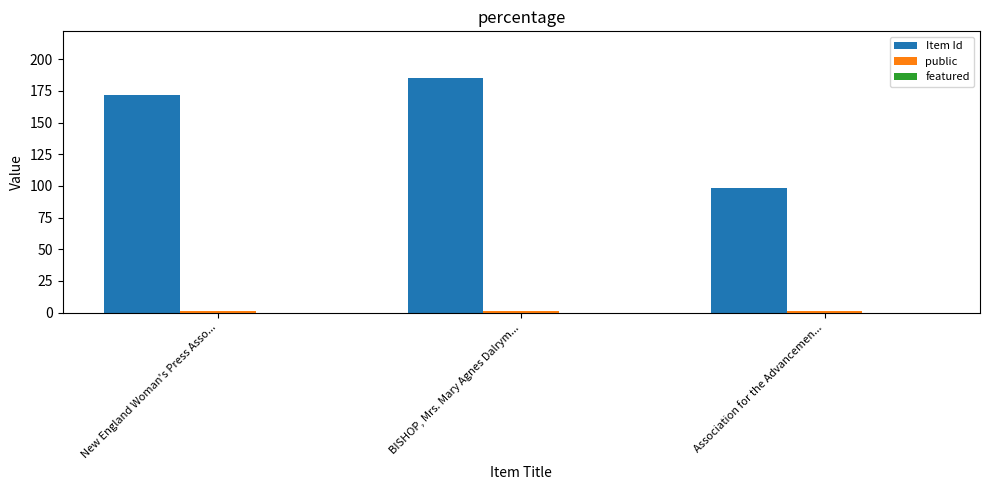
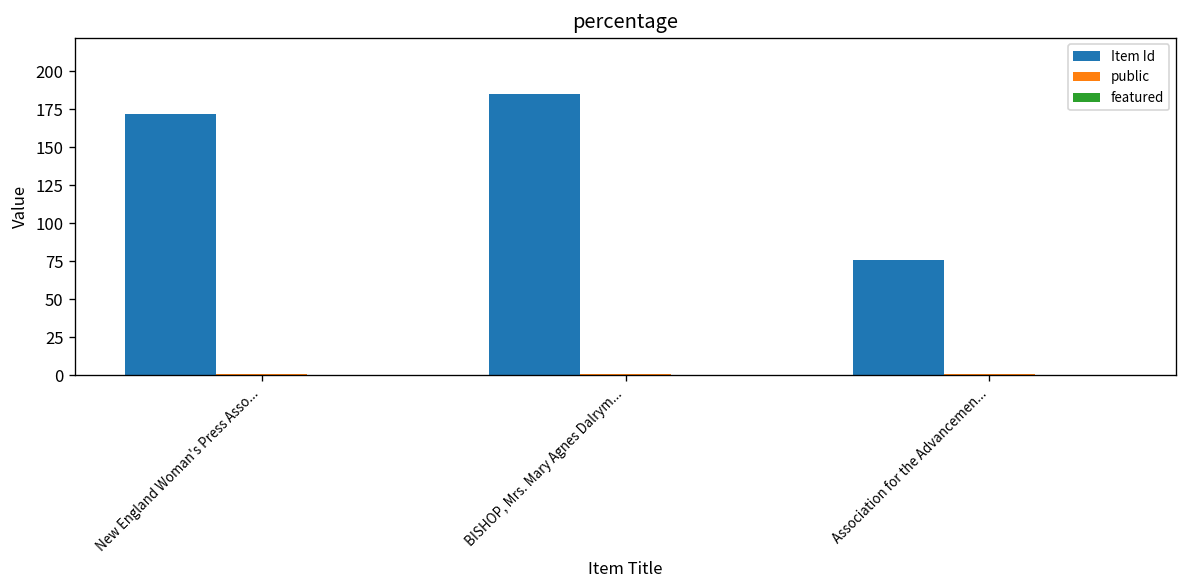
  {
    "Item Id": {
      "New England Woman's Press Asso...": 172,
      "BISHOP, Mrs. Mary Agnes Dalrym...": 185,
-     "Association for the Advancemen...": 98
+     "Association for the Advancemen...": 76
    },
    "featured": {
      "New England Woman's Press Asso...": 0,
      "BISHOP, Mrs. Mary Agnes Dalrym...": 0,
      "Association for the Advancemen...": 0
    }
  }
